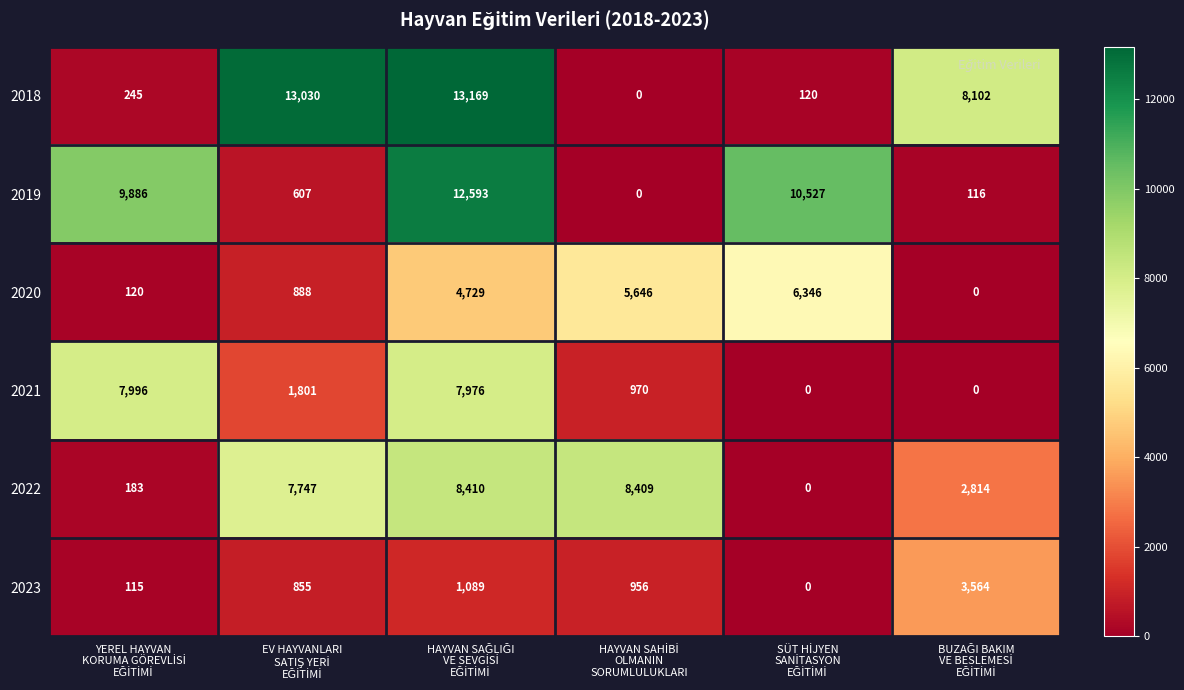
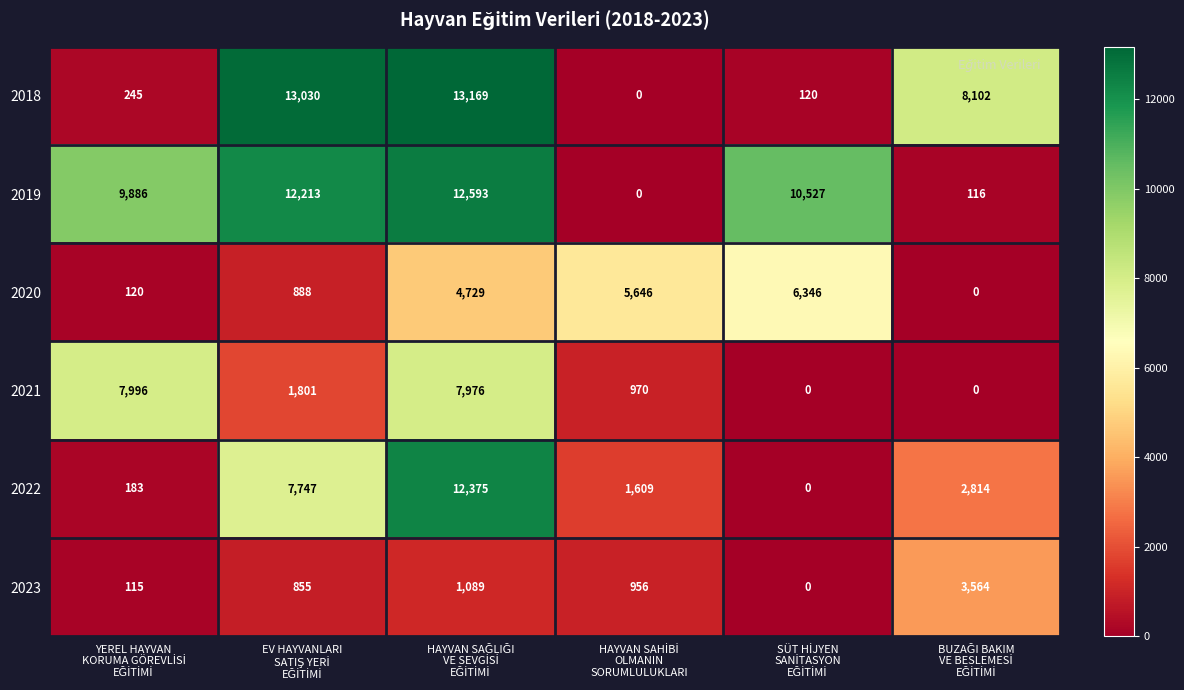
  {
    "2018": {
      "YEREL HAYVAN KORUMA GÖREVLİSİ EĞİTİMİ": "245",
      "EV HAYVANLARI SATIŞ YERİ EĞİTİMİ": "13,030",
      "HAYVAN SAĞLIĞI VE SEVGİSİ EĞİTİMİ": "13,169",
      "HAYVAN SAHİBİ OLMANIN SORUMLULUKLARI": "0",
      "SÜT HİJYEN SANİTASYON EĞİTİMİ": "120"
    },
    "2019": {
      "YEREL HAYVAN KORUMA GÖREVLİSİ EĞİTİMİ": "9,886",
-     "EV HAYVANLARI SATIŞ YERİ EĞİTİMİ": "607",
+     "EV HAYVANLARI SATIŞ YERİ EĞİTİMİ": "12,213",
      "HAYVAN SAĞLIĞI VE SEVGİSİ EĞİTİMİ": "12,593",
      "HAYVAN SAHİBİ OLMANIN SORUMLULUKLARI": "0",
      "SÜT HİJYEN SANİTASYON EĞİTİMİ": "10,527",
      "BUZAĞI BAKIM VE BESLEMESİ EĞİTİMİ": "116"
    },
    "2020": {
      "YEREL HAYVAN KORUMA GÖREVLİSİ EĞİTİMİ": "120",
      "EV HAYVANLARI SATIŞ YERİ EĞİTİMİ": "888",
      "HAYVAN SAĞLIĞI VE SEVGİSİ EĞİTİMİ": "4,729",
      "HAYVAN SAHİBİ OLMANIN SORUMLULUKLARI": "5,646",
      "SÜT HİJYEN SANİTASYON EĞİTİMİ": "6,346",
      "BUZAĞI BAKIM VE BESLEMESİ EĞİTİMİ": "0"
    },
    "2021": {
      "YEREL HAYVAN KORUMA GÖREVLİSİ EĞİTİMİ": "7,996",
      "EV HAYVANLARI SATIŞ YERİ EĞİTİMİ": "1,801",
      "HAYVAN SAĞLIĞI VE SEVGİSİ EĞİTİMİ": "7,976",
      "HAYVAN SAHİBİ OLMANIN SORUMLULUKLARI": "970",
      "SÜT HİJYEN SANİTASYON EĞİTİMİ": "0",
      "BUZAĞI BAKIM VE BESLEMESİ EĞİTİMİ": "0"
    },
    "2022": {
      "YEREL HAYVAN KORUMA GÖREVLİSİ EĞİTİMİ": "183",
      "EV HAYVANLARI SATIŞ YERİ EĞİTİMİ": "7,747",
-     "HAYVAN SAĞLIĞI VE SEVGİSİ EĞİTİMİ": "8,410",
-     "HAYVAN SAHİBİ OLMANIN SORUMLULUKLARI": "8,409",
+     "HAYVAN SAĞLIĞI VE SEVGİSİ EĞİTİMİ": "12,375",
+     "HAYVAN SAHİBİ OLMANIN SORUMLULUKLARI": "1,609",
      "SÜT HİJYEN SANİTASYON EĞİTİMİ": "0",
      "BUZAĞI BAKIM VE BESLEMESİ EĞİTİMİ": "2,814"
    },
    "2023": {
      "YEREL HAYVAN KORUMA GÖREVLİSİ EĞİTİMİ": "115",
      "EV HAYVANLARI SATIŞ YERİ EĞİTİMİ": "855",
      "HAYVAN SAĞLIĞI VE SEVGİSİ EĞİTİMİ": "1,089",
      "HAYVAN SAHİBİ OLMANIN SORUMLULUKLARI": "956",
      "SÜT HİJYEN SANİTASYON EĞİTİMİ": "0",
      "BUZAĞI BAKIM VE BESLEMESİ EĞİTİMİ": "3,564"
    }
  }
